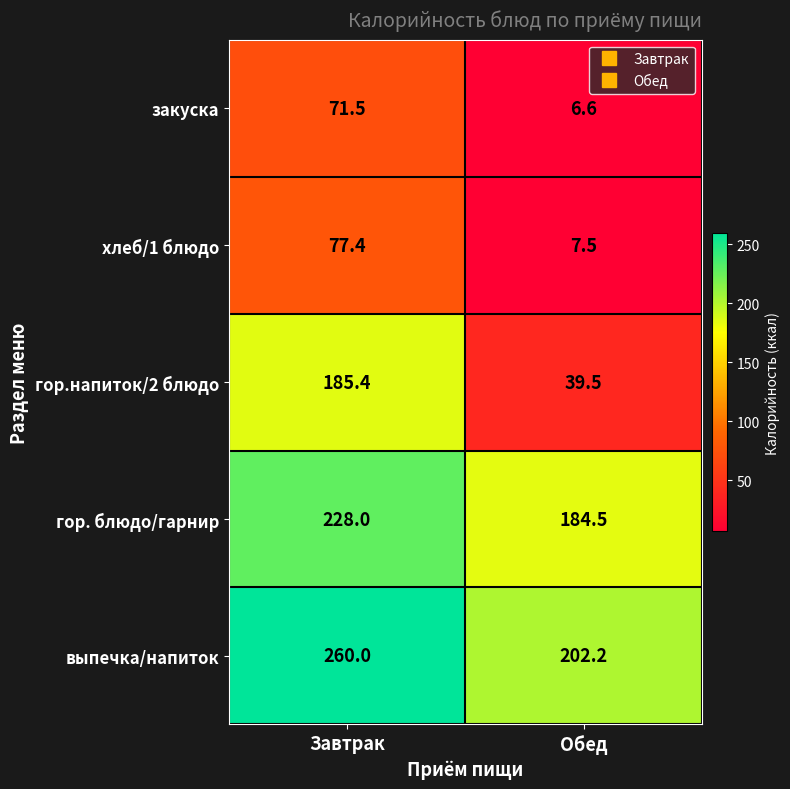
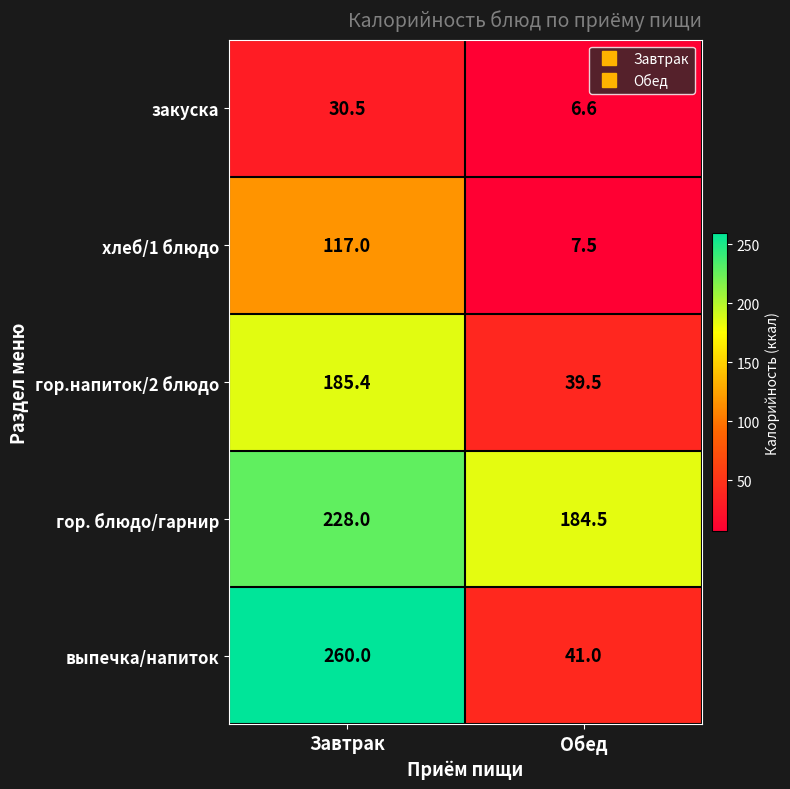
  {
    "закуска": {
-     "Завтрак": 71.5,
+     "Завтрак": 30.5,
      "Обед": 6.6
    },
    "хлеб/1 блюдо": {
-     "Завтрак": 77.4,
+     "Завтрак": 117.0,
      "Обед": 7.5
    },
    "гор.напиток/2 блюдо": {
      "Завтрак": 185.4,
      "Обед": 39.5
    },
    "гор. блюдо/гарнир": {
      "Завтрак": 228.0,
      "Обед": 184.5
    },
    "выпечка/напиток": {
      "Завтрак": 260.0,
-     "Обед": 202.2
+     "Обед": 41.0
    }
  }
